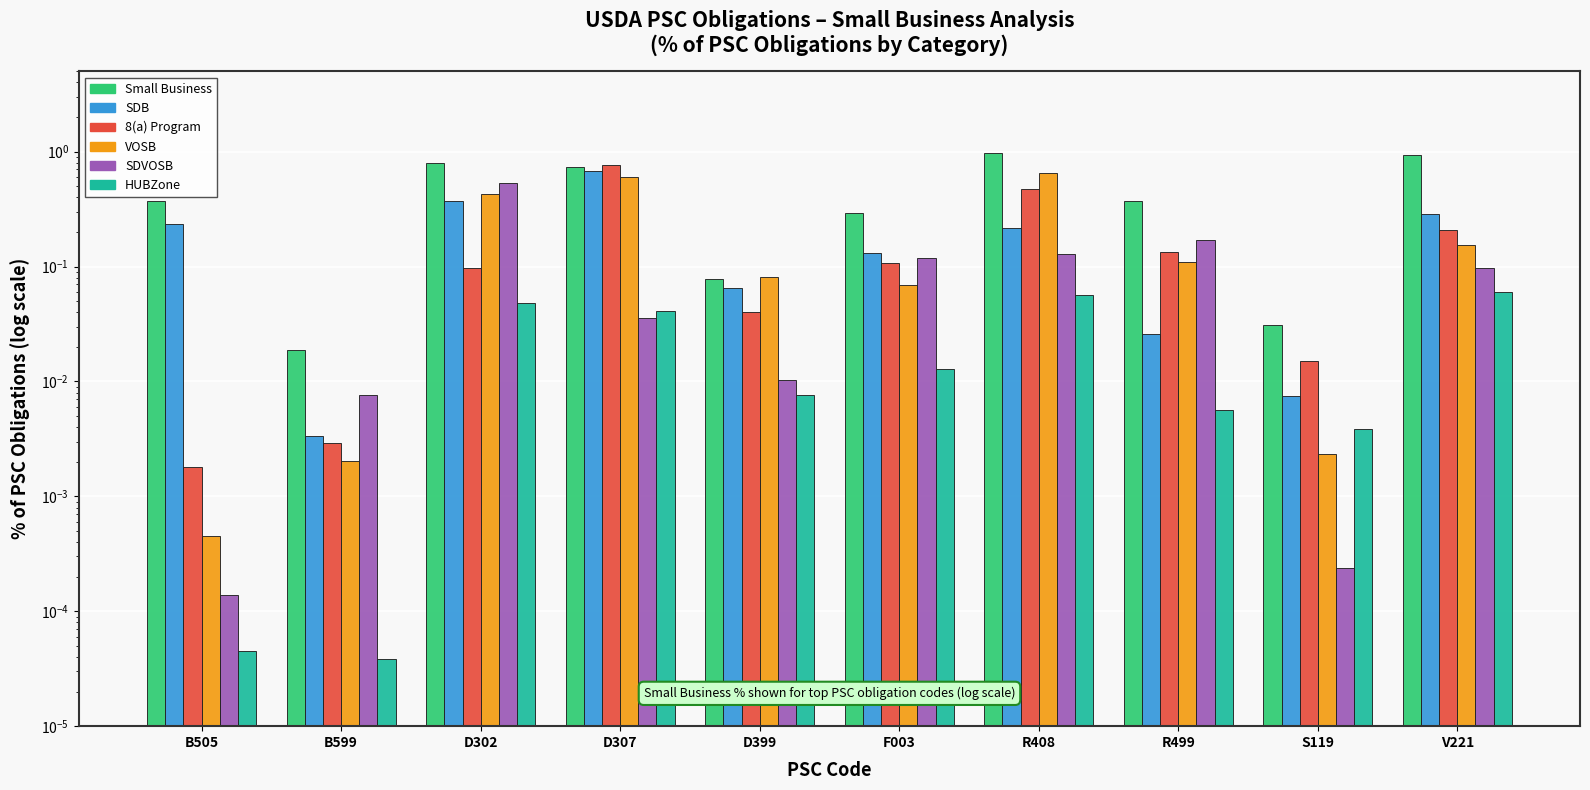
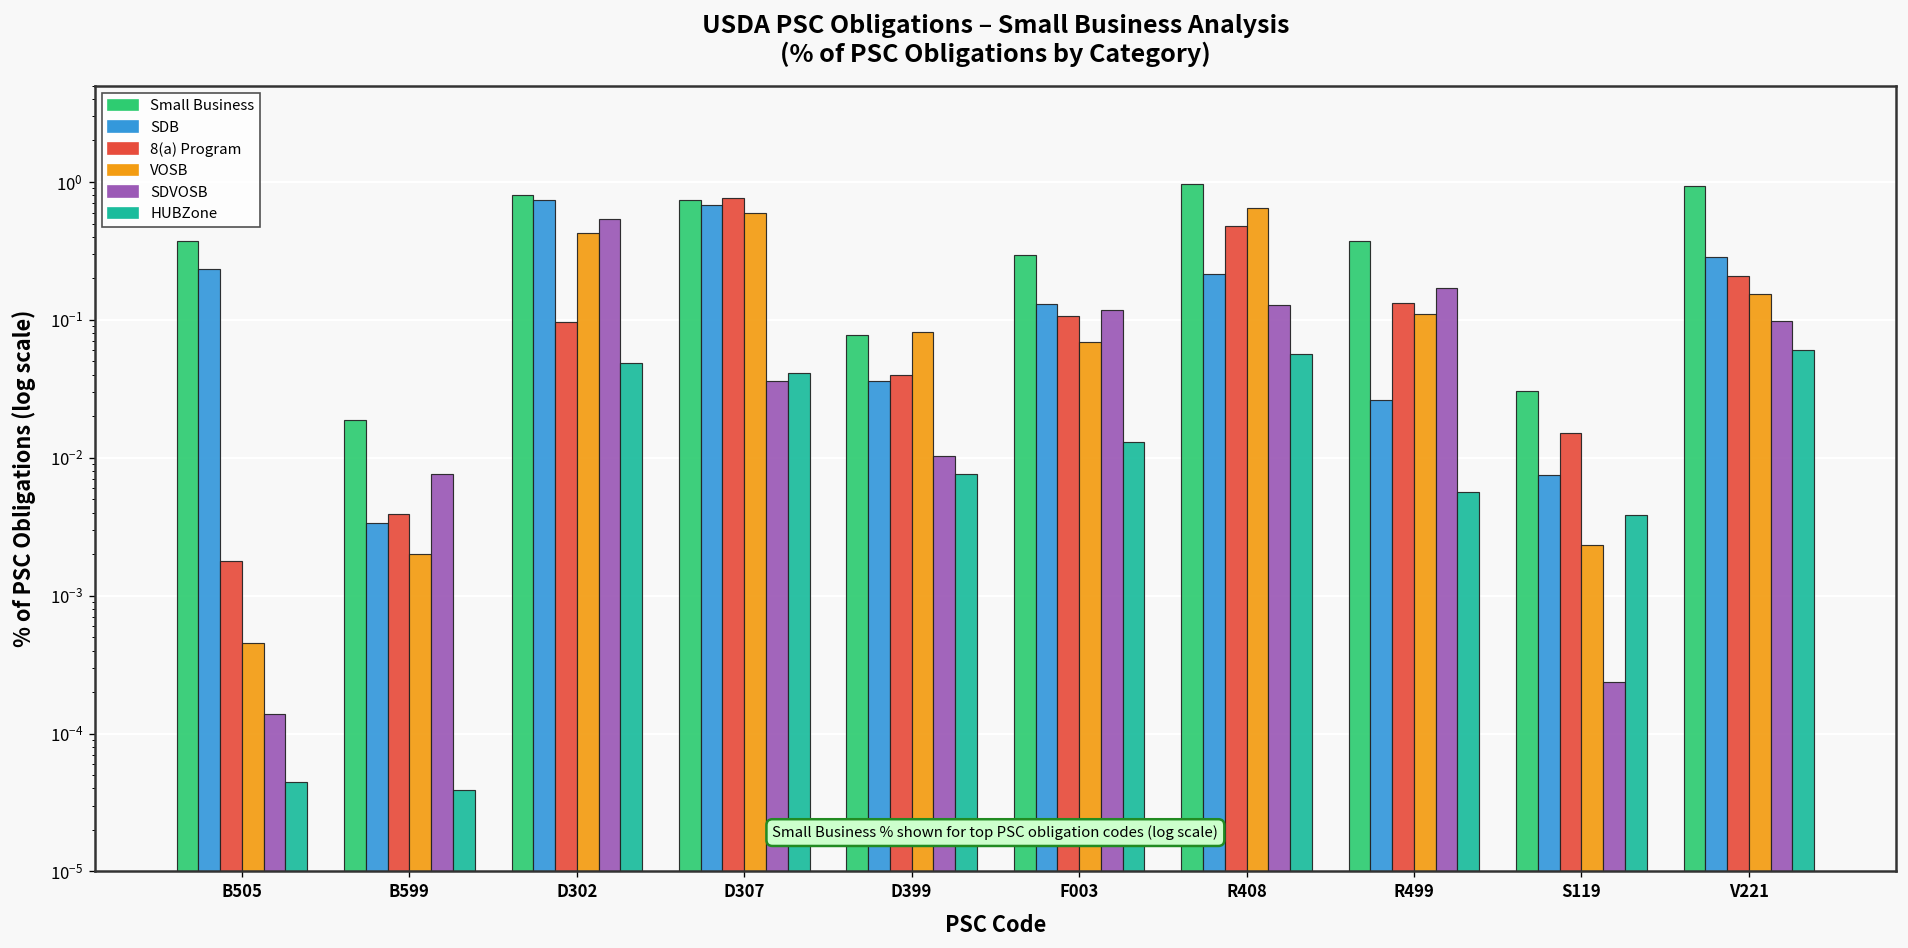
  {
    "SDB": {
      "B505": 0.23,
      "B599": 0.0033,
-     "D302": 0.37,
+     "D302": 0.7,
      "D307": 0.7,
-     "D399": 0.07,
+     "D399": 0.036,
      "F003": 0.13,
      "R408": 0.22,
      "R499": 0.026,
      "S119": 0.008,
      "V221": 0.28
    },
    "8(a) Program": {
      "B505": 0.0018,
-     "B599": 0.0029,
+     "B599": 0.0039,
      "D302": 0.10,
      "D307": 0.8,
      "D399": 0.040,
      "F003": 0.11,
      "R408": 0.48,
      "R499": 0.13,
      "S119": 0.015,
      "V221": 0.21
    },
    "VOSB": {
      "B505": 0.00045,
      "B599": 0.0020,
      "D302": 0.43,
      "D307": 0.6,
      "D399": 0.08,
      "F003": 0.07,
      "R408": 0.6,
      "R499": 0.11,
      "S119": 0.0023,
      "V221": 0.15
    },
    "SDVOSB": {
      "B505": 0.00014,
      "B599": 0.008,
      "D302": 0.5,
      "D307": 0.036,
      "D399": 0.010,
      "F003": 0.12,
      "R408": 0.13,
      "R499": 0.17,
      "S119": 0.00024,
      "V221": 0.10
    }
  }
